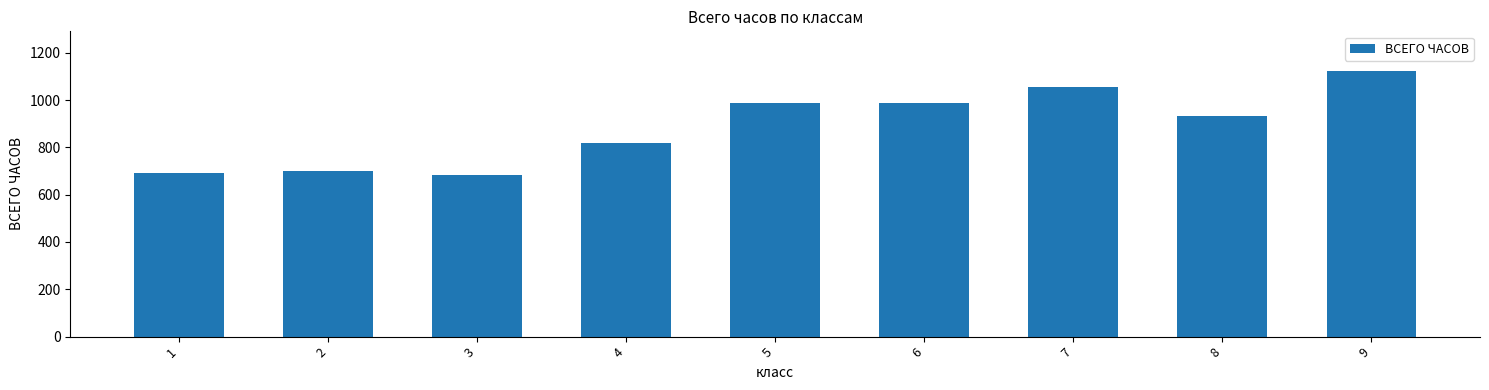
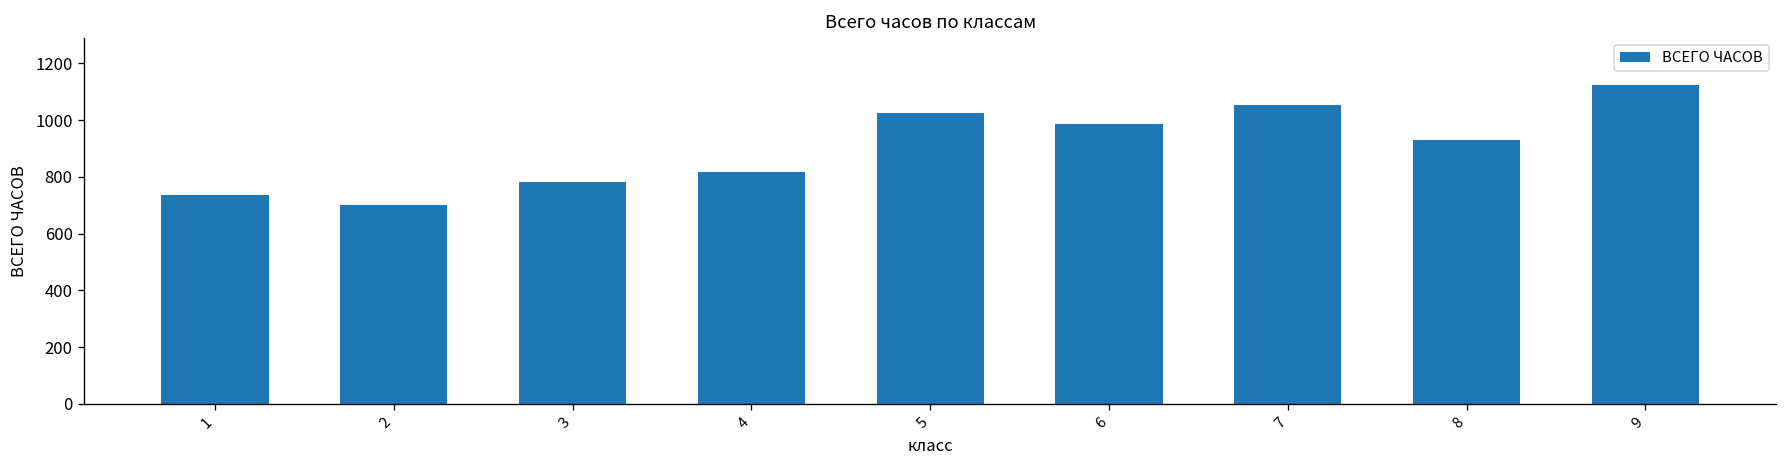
  {
-   "1": 690,
+   "1": 740,
    "2": 700,
-   "3": 680,
+   "3": 780,
    "4": 820,
-   "5": 990,
+   "5": 1030,
    "6": 990,
    "7": 1050,
    "8": 930,
    "9": 1120
  }
